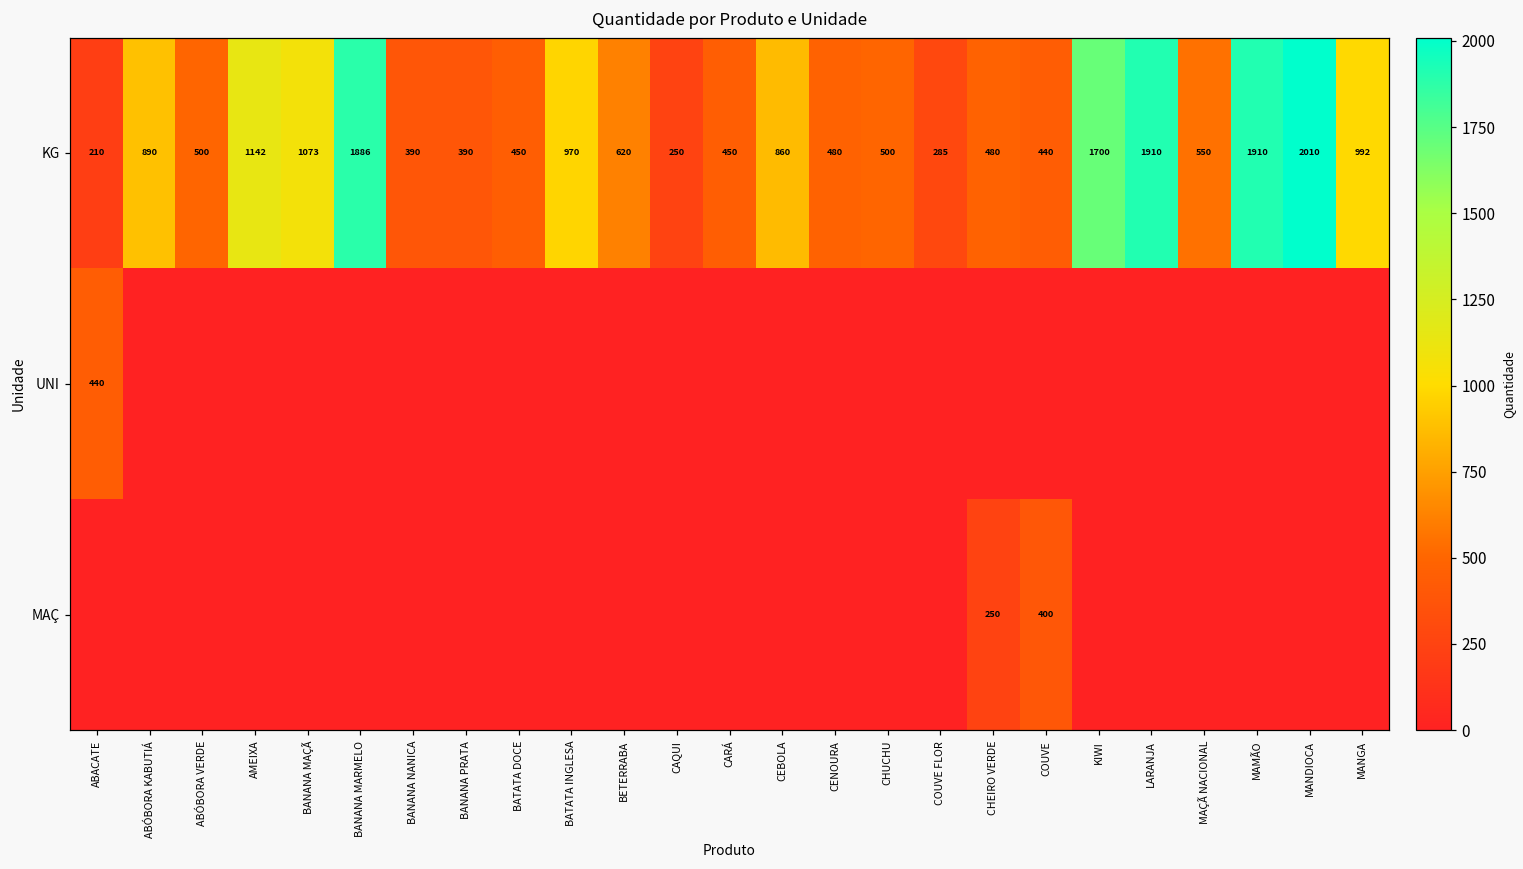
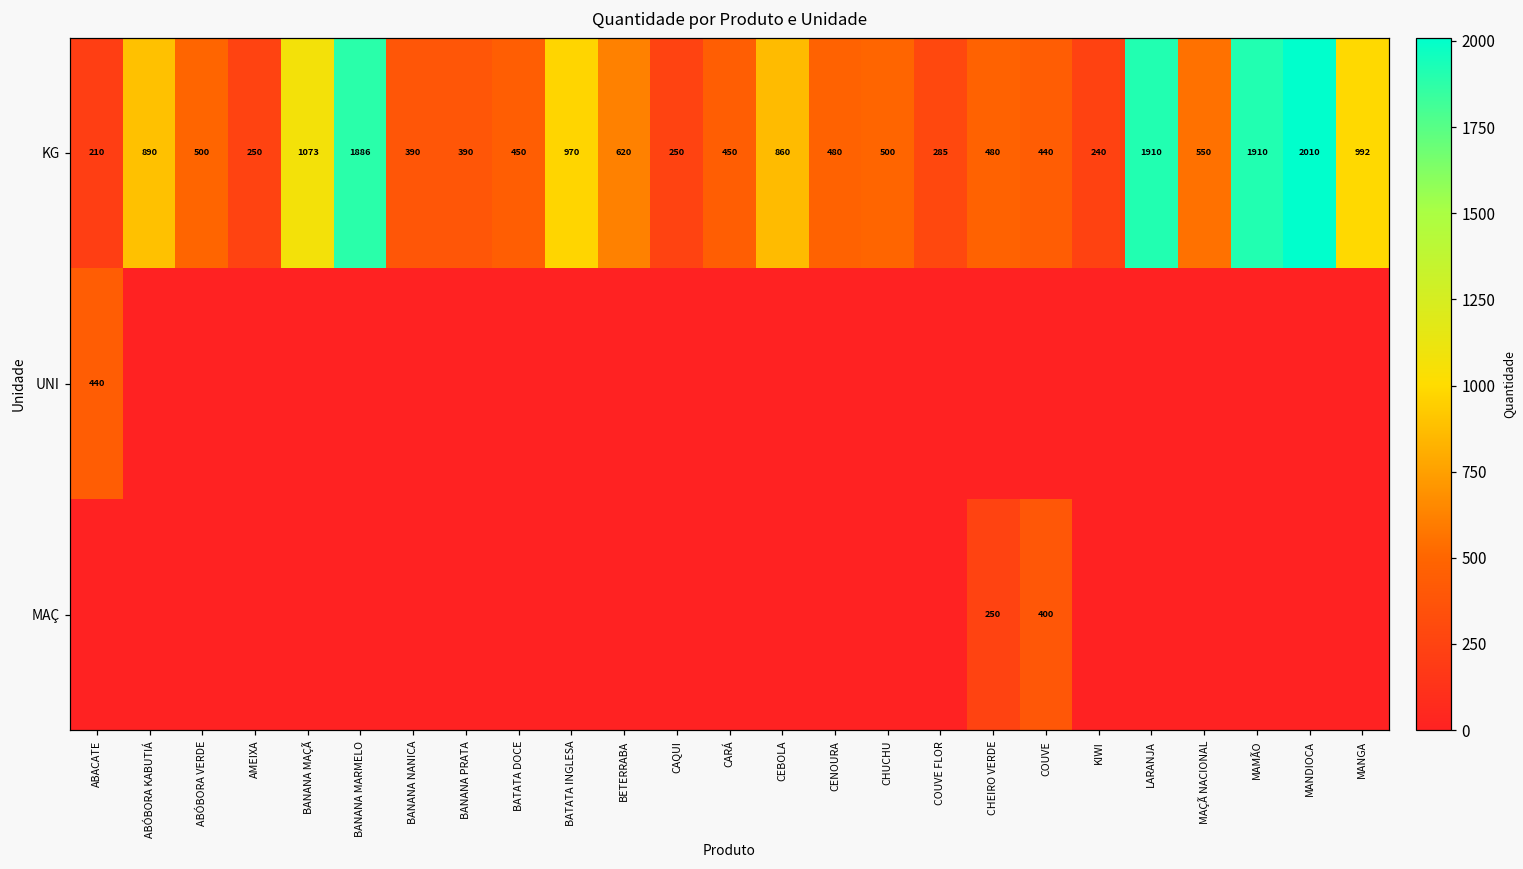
  {
    "KG": {
      "ABACATE": 210,
      "ABÓBORA KABUTIÁ": 890,
      "ABÓBORA VERDE": 500,
-     "AMEIXA": 1142,
+     "AMEIXA": 250,
      "BANANA MAÇÃ": 1073,
      "BANANA MARMELO": 1886,
      "BANANA NANICA": 390,
      "BANANA PRATA": 390,
      "BATATA DOCE": 450,
      "BATATA INGLESA": 970,
      "BETERRABA": 620,
      "CAQUI": 250,
      "CARÁ": 450,
      "CEBOLA": 860,
      "CENOURA": 480,
      "CHUCHU": 500,
      "COUVE FLOR": 285,
      "CHEIRO VERDE": 480,
      "COUVE": 440,
-     "KIWI": 1700,
+     "KIWI": 240,
      "LARANJA": 1910,
      "MAÇÃ NACIONAL": 550,
      "MAMÃO": 1910,
      "MANDIOCA": 2010,
      "MANGA": 992
    },
    "UNI": {
      "ABACATE": 440
    },
    "MAÇ": {
      "CHEIRO VERDE": 250,
      "COUVE": 400
    }
  }
